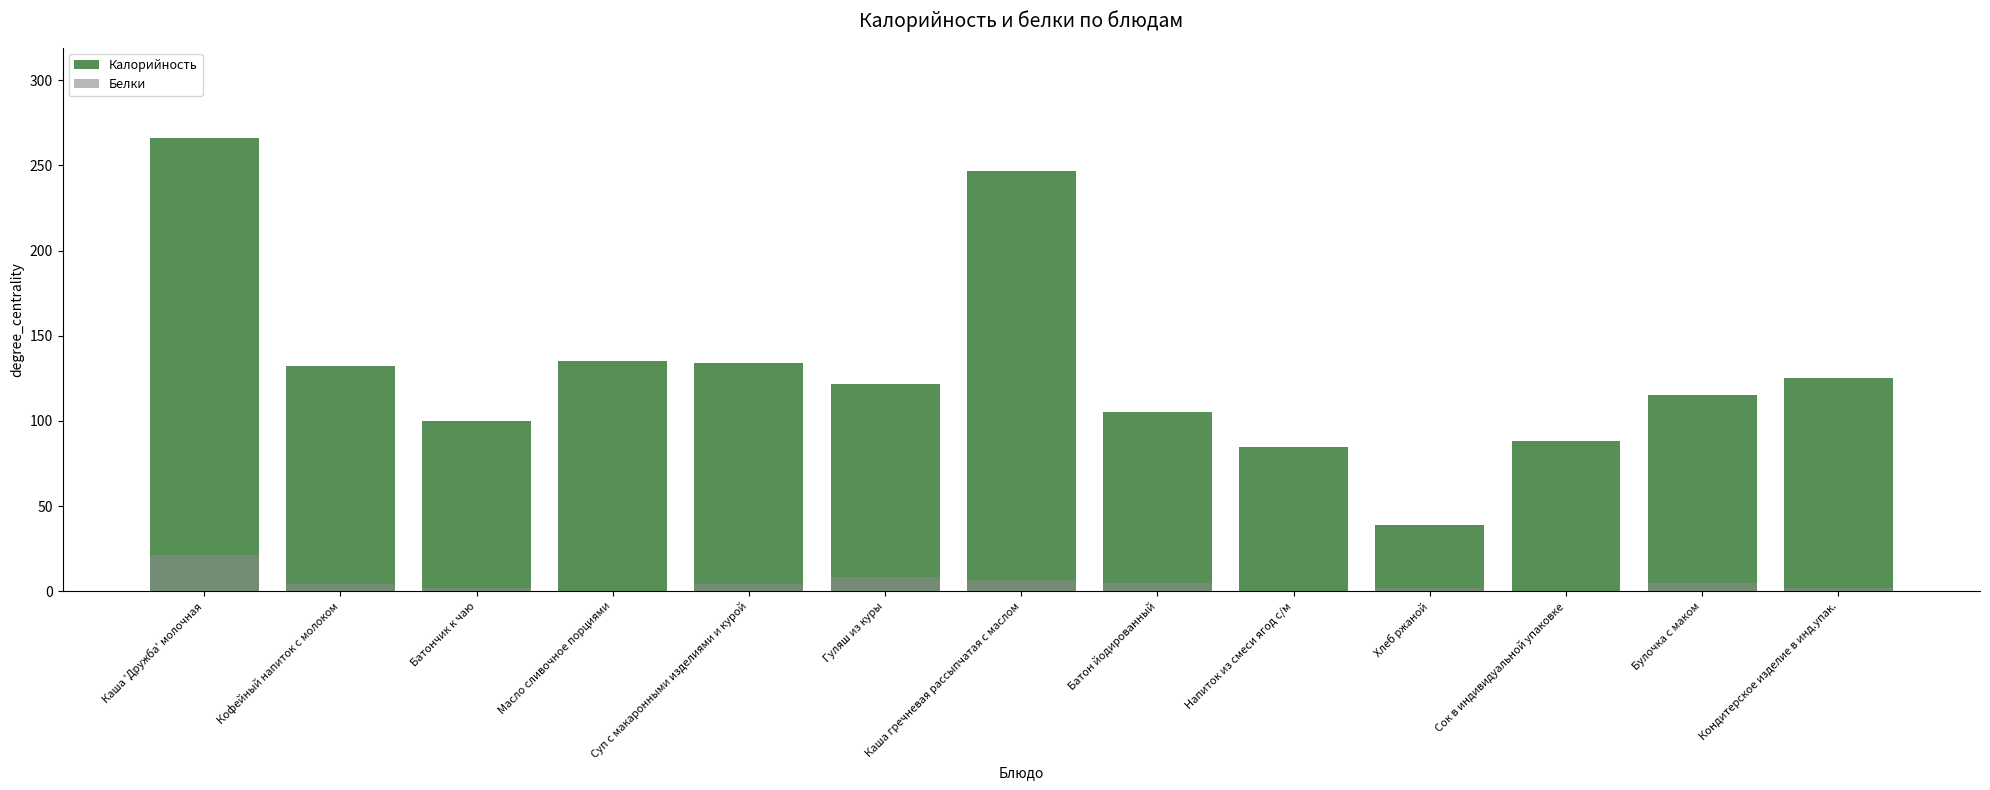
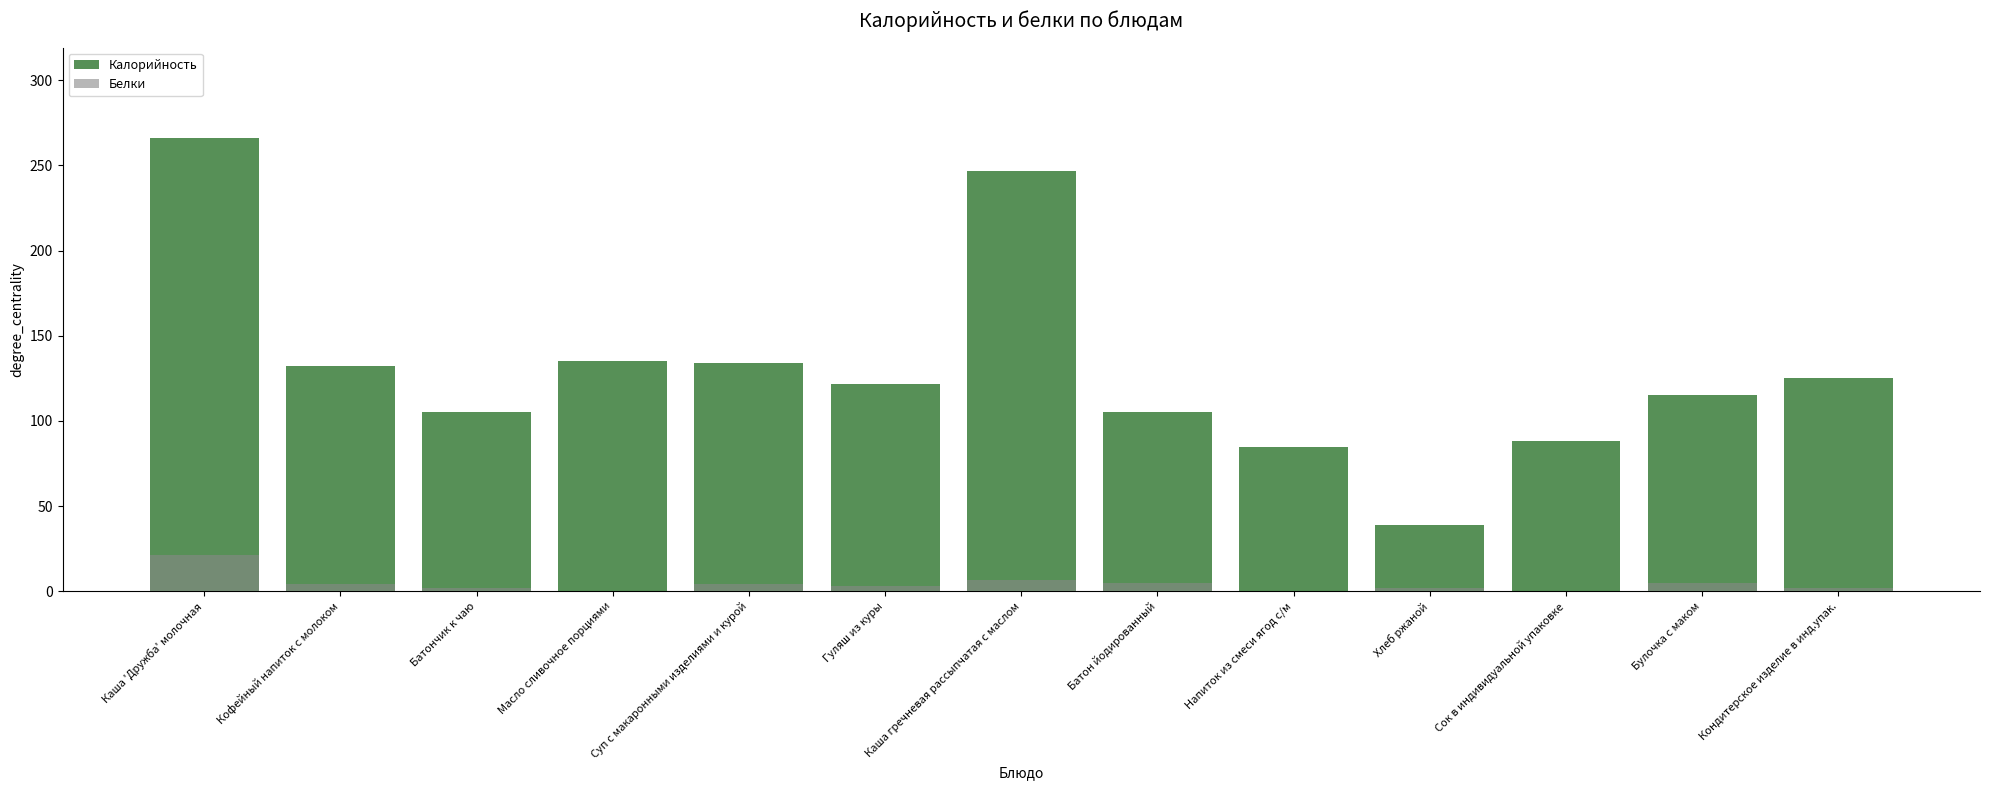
  {
    "Калорийность": {
      "Каша 'Дружба' молочная": 266,
      "Кофейный напиток с молоком": 132,
-     "Батончик к чаю": 100,
+     "Батончик к чаю": 105,
      "Масло сливочное порциями": 135,
      "Суп с макаронными изделиями и курой": 134,
      "Гуляш из куры": 122,
      "Каша гречневая рассыпчатая с маслом": 247,
      "Батон йодированный": 105,
      "Напиток из смеси ягод с/м": 84,
      "Хлеб ржаной": 39,
      "Сок в индивидуальной упаковке": 88,
      "Булочка с маком": 115,
      "Кондитерское изделие в инд.упак.": 125
    },
    "Белки": {
-     "Гуляш из куры": 8,
+     "Гуляш из куры": 3,
      "Сок в индивидуальной упаковке": 0
    }
  }
